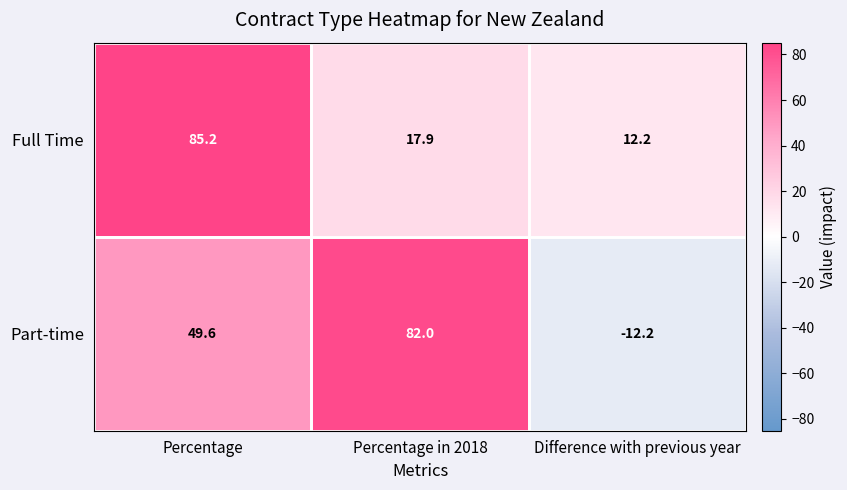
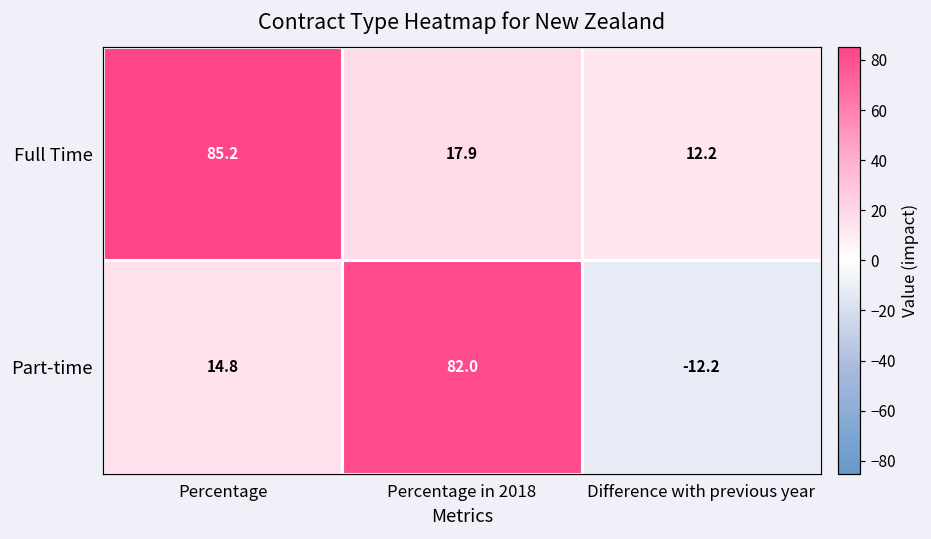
  {
    "Full Time": {
      "Percentage": 85.2,
      "Percentage in 2018": 17.9,
      "Difference with previous year": 12.2
    },
    "Part-time": {
-     "Percentage": 49.6,
+     "Percentage": 14.8,
      "Percentage in 2018": 82.0,
      "Difference with previous year": -12.2
    }
  }
